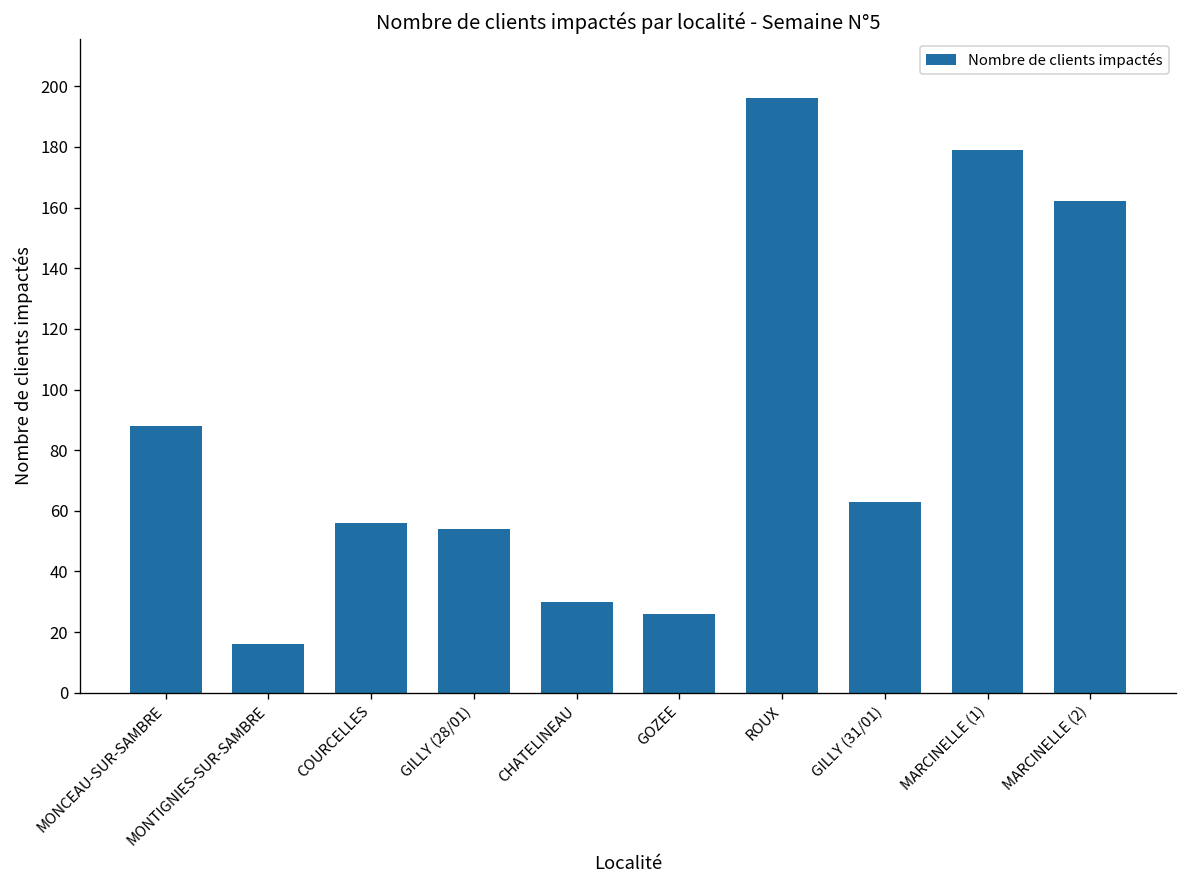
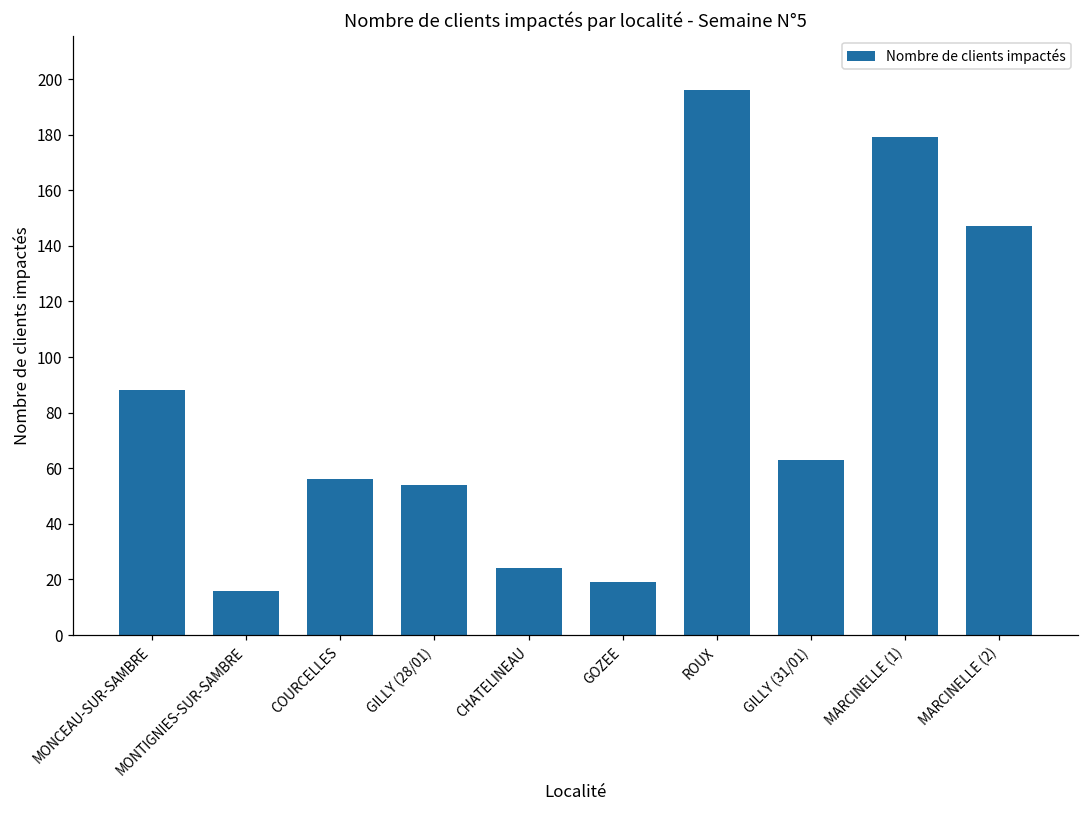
  {
    "MONCEAU-SUR-SAMBRE": 88,
    "MONTIGNIES-SUR-SAMBRE": 16,
    "COURCELLES": 56,
    "GILLY (28/01)": 54,
-   "CHATELINEAU": 30,
-   "GOZEE": 26,
+   "CHATELINEAU": 24,
+   "GOZEE": 19,
    "ROUX": 196,
    "GILLY (31/01)": 63,
    "MARCINELLE (1)": 179,
-   "MARCINELLE (2)": 162
+   "MARCINELLE (2)": 147
  }
